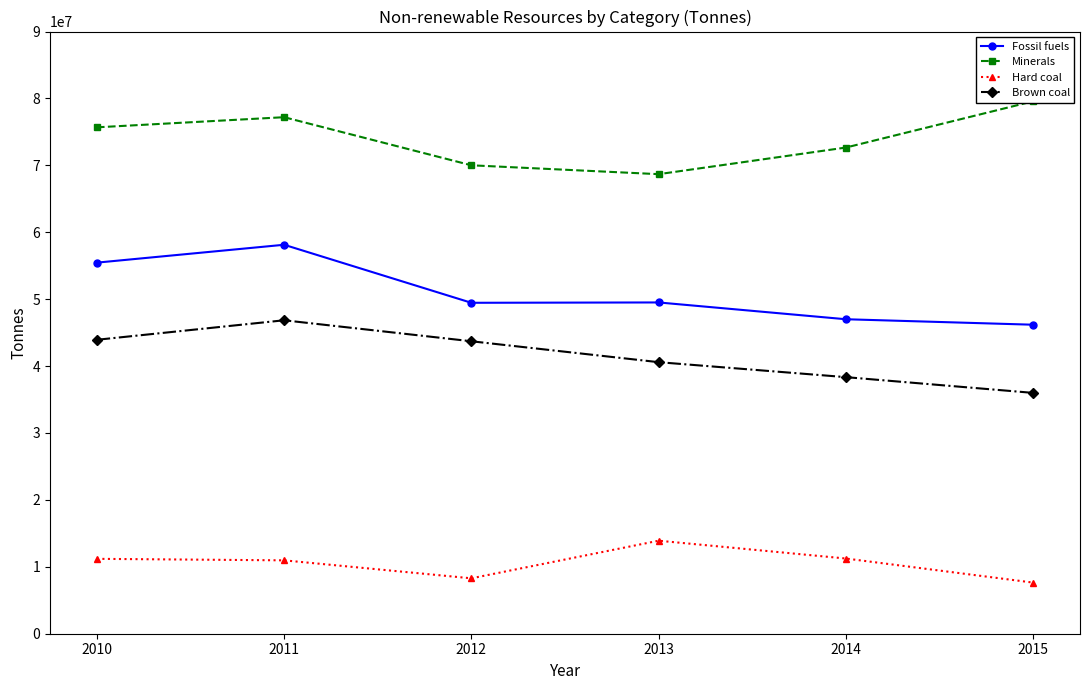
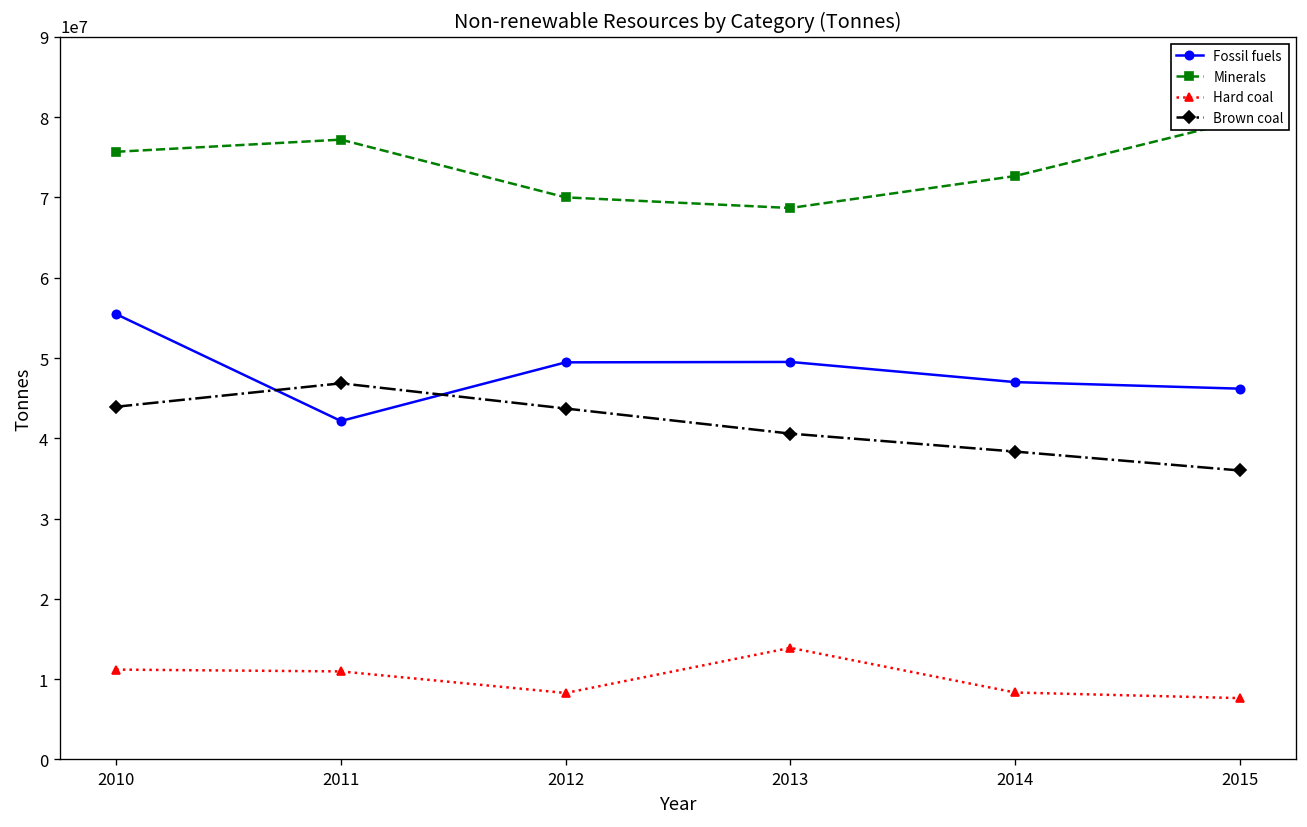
  {
    "Fossil fuels": {
      "2010": 55000000,
-     "2011": 58000000,
+     "2011": 42000000,
      "2012": 49000000,
      "2013": 50000000,
      "2014": 47000000,
      "2015": 46000000
    },
    "Minerals": {
      "2010": 76000000,
      "2011": 77000000,
      "2012": 70000000,
      "2013": 69000000,
      "2014": 73000000
    },
    "Hard coal": {
      "2010": 11000000,
      "2011": 11000000,
      "2012": 8000000,
      "2013": 14000000,
-     "2014": 11000000,
+     "2014": 8000000,
      "2015": 8000000
    },
    "Brown coal": {
      "2010": 44000000,
      "2011": 47000000,
      "2012": 44000000,
      "2013": 41000000,
      "2014": 38000000,
      "2015": 36000000
    }
  }
